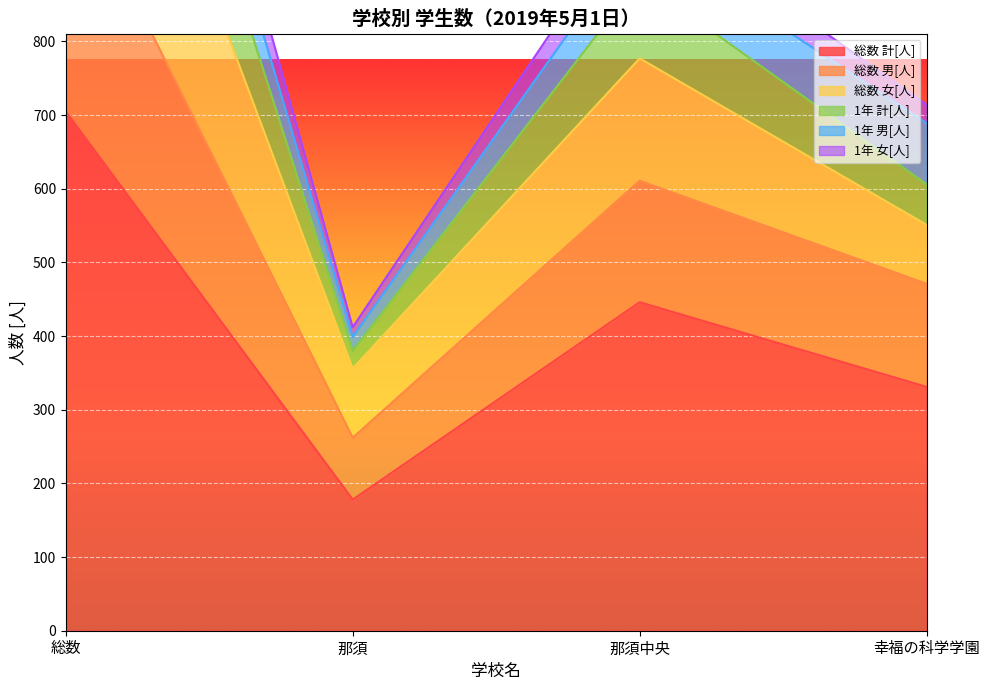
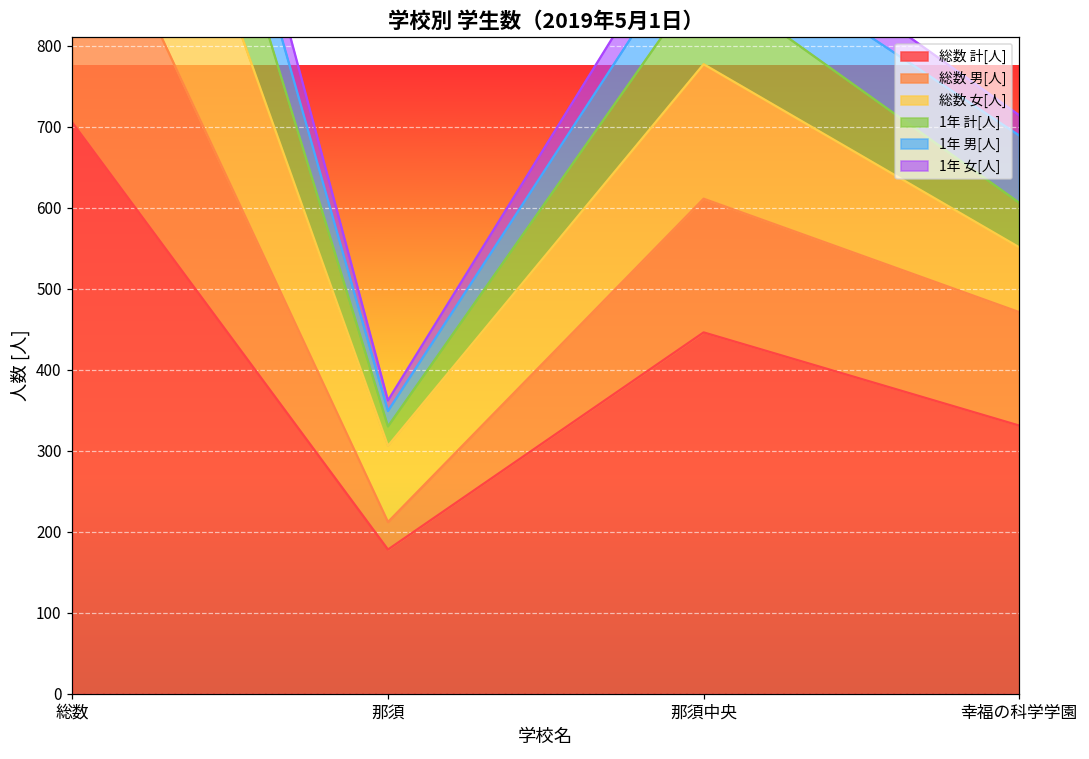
  {
    "総数 計[人]": {
      "総数": 710,
      "那須": 180,
      "那須中央": 450,
      "幸福の科学学園": 330
    },
    "総数 男[人]": {
-     "那須": 80,
+     "那須": 30,
      "那須中央": 170,
      "幸福の科学学園": 140
    },
    "総数 女[人]": {
      "那須": 90,
      "那須中央": 170,
      "幸福の科学学園": 80
    },
    "1年 計[人]": {
      "那須": 20,
      "幸福の科学学園": 60
    },
    "1年 男[人]": {
      "那須": 20,
      "幸福の科学学園": 80
    },
    "1年 女[人]": {
      "那須": 10,
      "幸福の科学学園": 30
    }
  }
